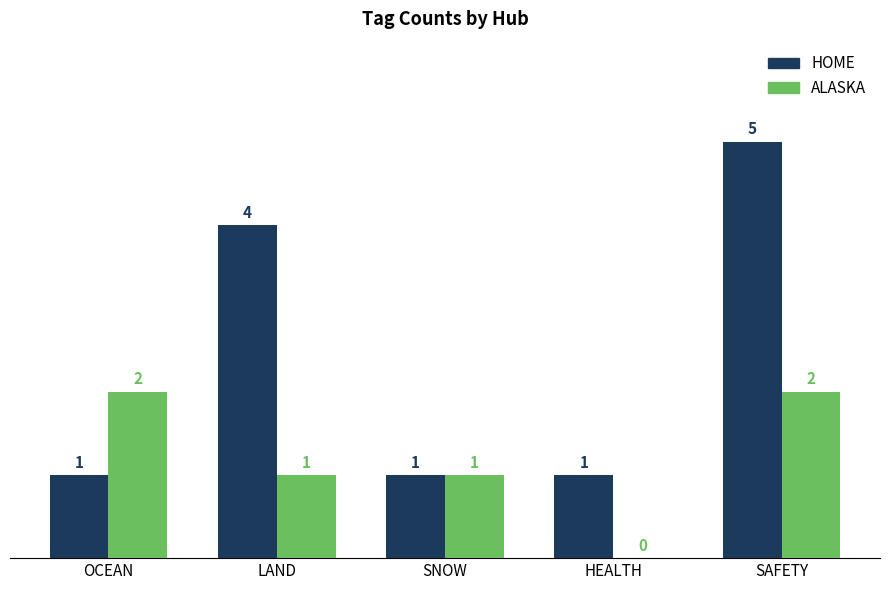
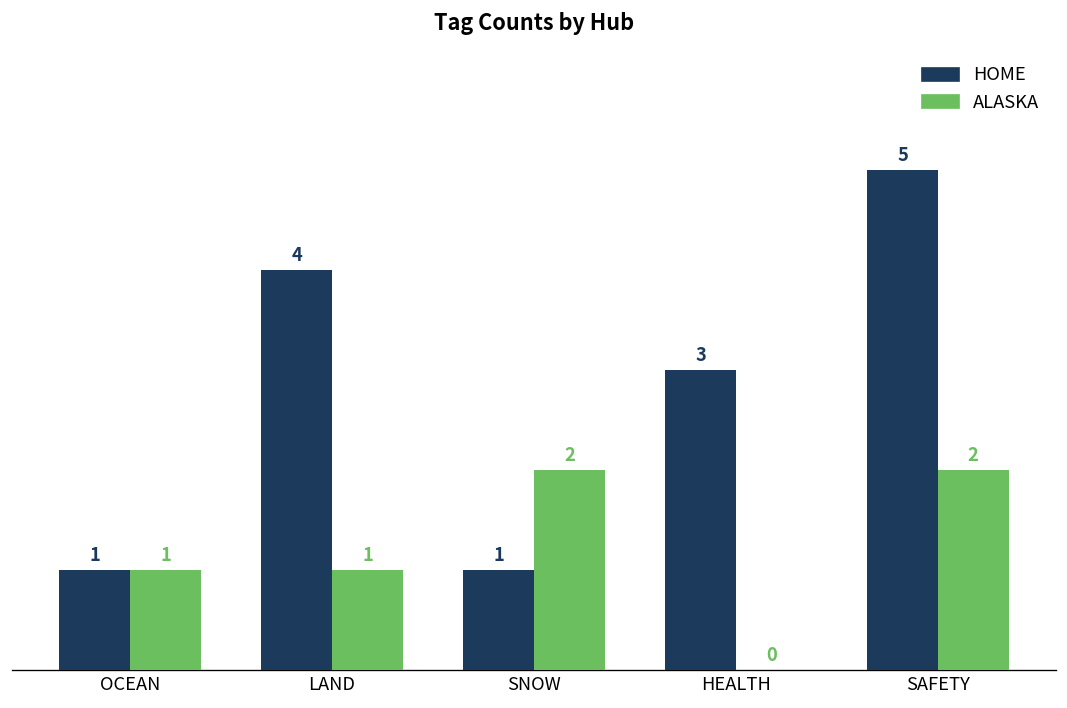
  {
    "HOME": {
      "OCEAN": 1,
      "LAND": 4,
      "SNOW": 1,
-     "HEALTH": 1,
+     "HEALTH": 3,
      "SAFETY": 5
    },
    "ALASKA": {
-     "OCEAN": 2,
+     "OCEAN": 1,
      "LAND": 1,
-     "SNOW": 1,
+     "SNOW": 2,
      "HEALTH": 0,
      "SAFETY": 2
    }
  }
